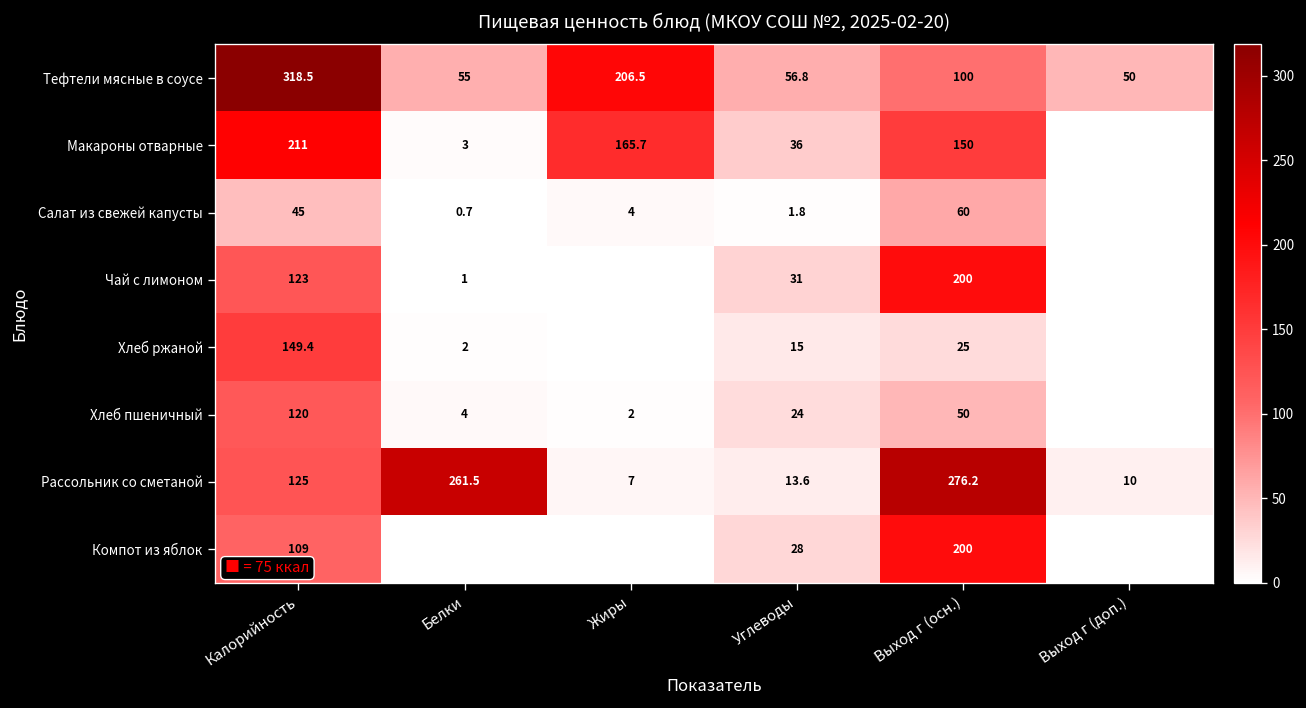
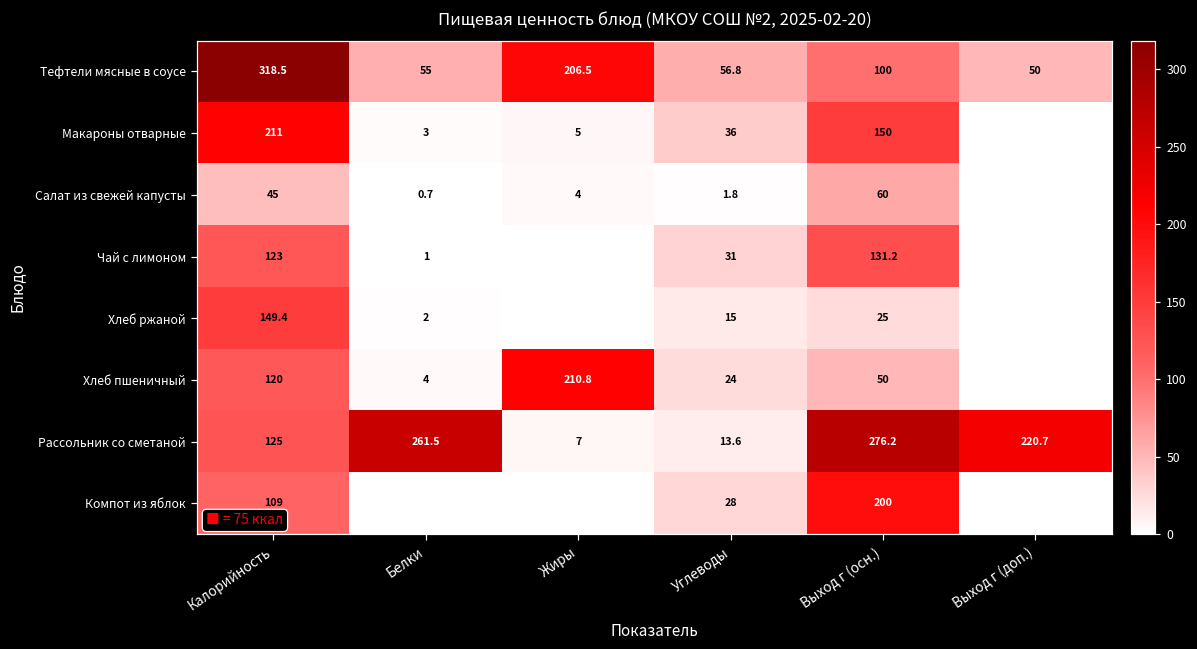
  {
    "Тефтели мясные в соусе": {
      "Калорийность": 318.5,
      "Белки": 55,
      "Жиры": 206.5,
      "Углеводы": 56.8,
      "Выход г (осн.)": 100,
      "Выход г (доп.)": 50
    },
    "Макароны отварные": {
      "Калорийность": 211,
      "Белки": 3,
-     "Жиры": 165.7,
+     "Жиры": 5,
      "Углеводы": 36,
      "Выход г (осн.)": 150
    },
    "Салат из свежей капусты": {
      "Калорийность": 45,
      "Белки": 0.7,
      "Жиры": 4,
      "Углеводы": 1.8,
      "Выход г (осн.)": 60
    },
    "Чай с лимоном": {
      "Калорийность": 123,
      "Белки": 1,
      "Углеводы": 31,
-     "Выход г (осн.)": 200
+     "Выход г (осн.)": 131.2
    },
    "Хлеб ржаной": {
      "Калорийность": 149.4,
      "Белки": 2,
      "Углеводы": 15,
      "Выход г (осн.)": 25
    },
    "Хлеб пшеничный": {
      "Калорийность": 120,
      "Белки": 4,
-     "Жиры": 2,
+     "Жиры": 210.8,
      "Углеводы": 24,
      "Выход г (осн.)": 50
    },
    "Рассольник со сметаной": {
      "Калорийность": 125,
      "Белки": 261.5,
      "Жиры": 7,
      "Углеводы": 13.6,
      "Выход г (осн.)": 276.2,
-     "Выход г (доп.)": 10
+     "Выход г (доп.)": 220.7
    },
    "Компот из яблок": {
      "Калорийность": 109,
      "Углеводы": 28,
      "Выход г (осн.)": 200
    }
  }
